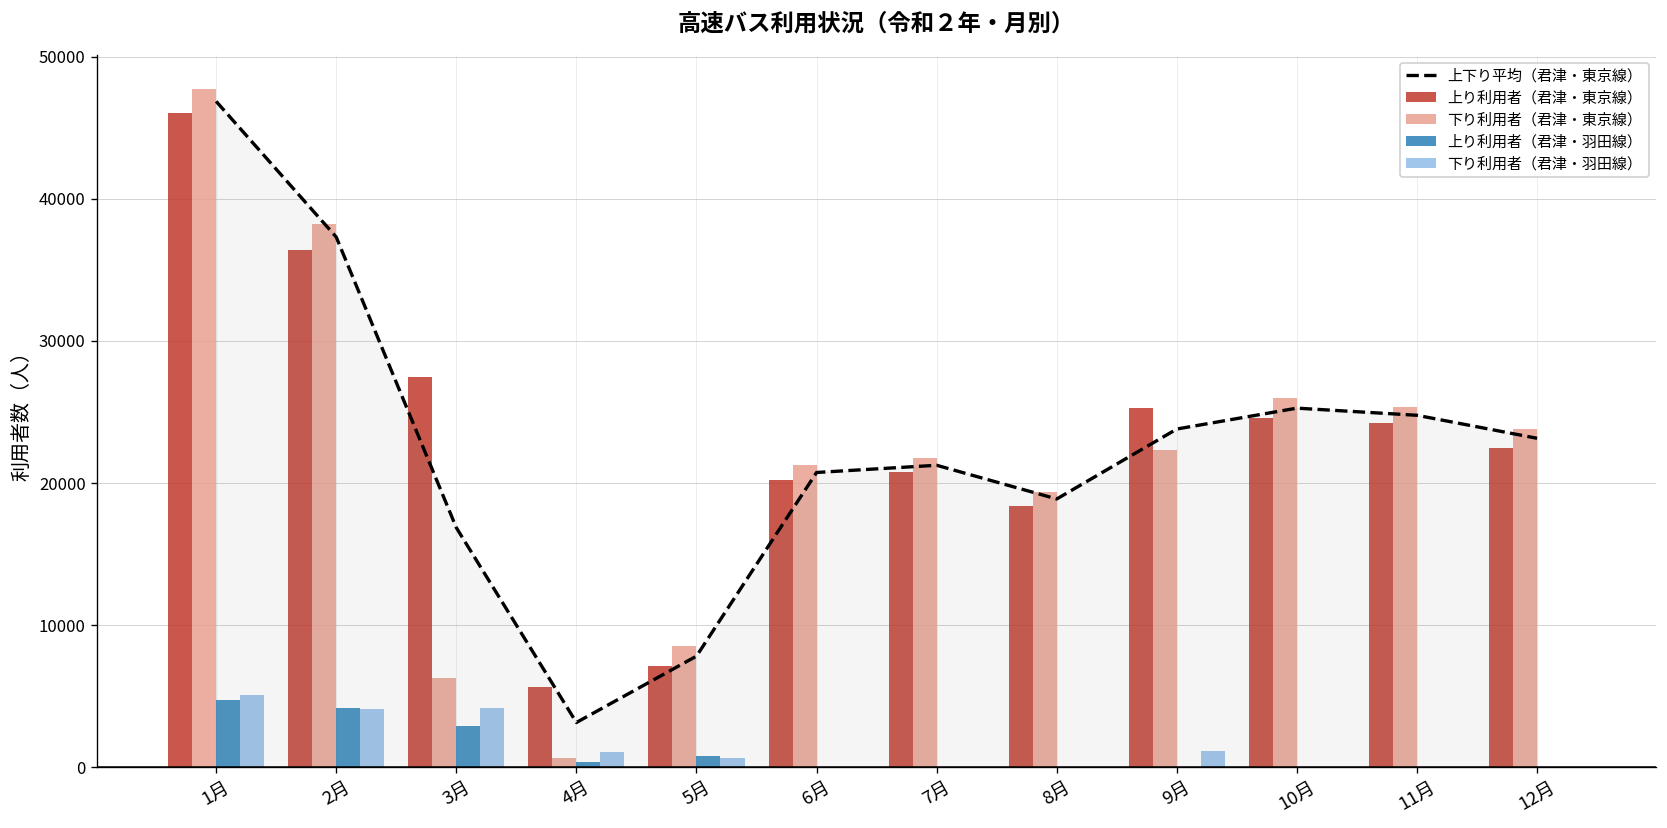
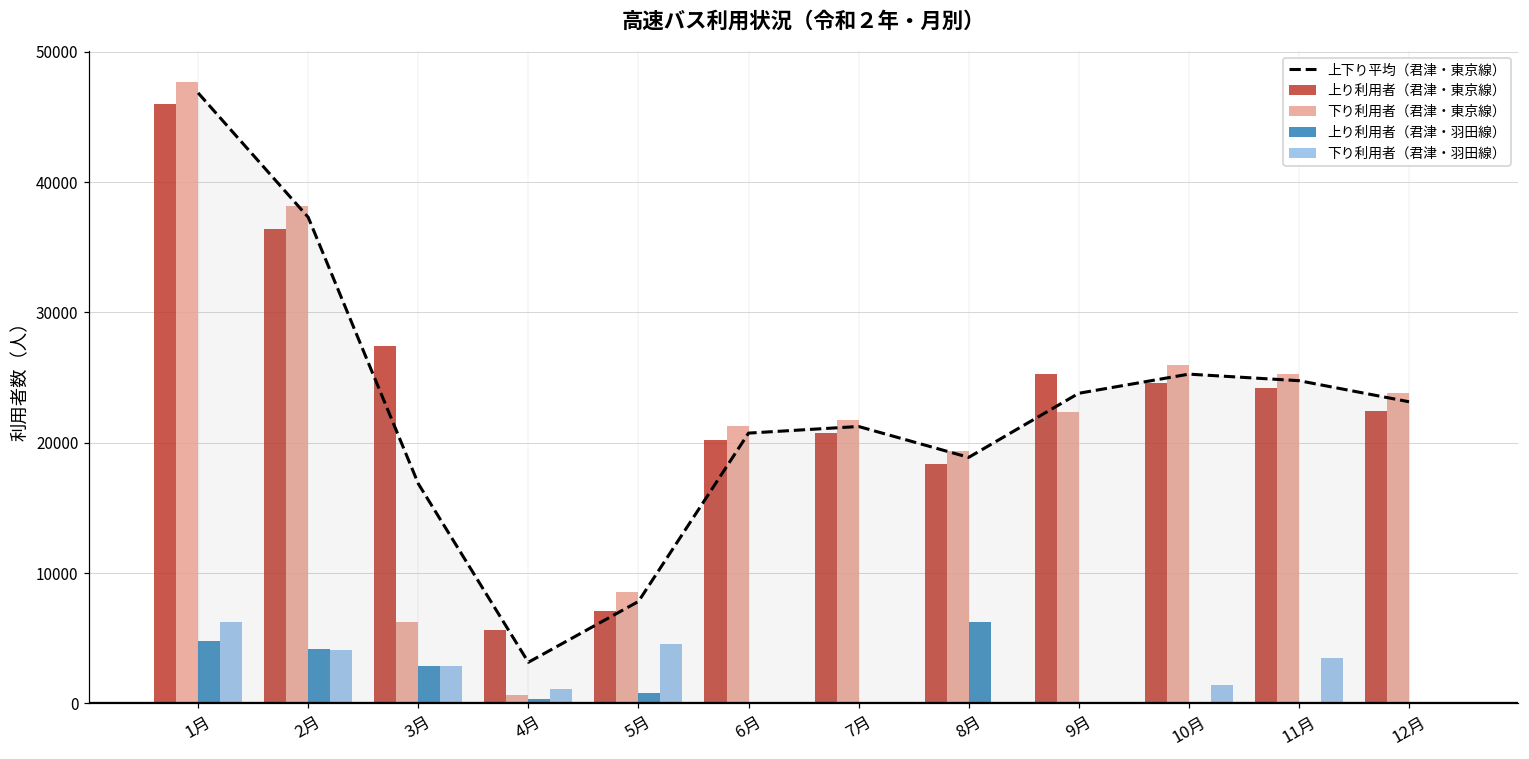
  {
    "上り利用者（君津・東京線）": {
      "1月": 46000,
      "2月": 36400,
      "3月": 27400,
      "4月": 5700,
      "5月": 7100,
      "6月": 20200,
      "7月": 20800,
      "8月": 18400,
      "9月": 25200,
      "10月": 24600,
      "11月": 24200,
      "12月": 22500
    },
    "上下り平均（君津・東京線）": {
      "1月": 46900,
      "2月": 37300,
      "3月": 16900,
      "4月": 3200,
      "5月": 7800,
      "6月": 20700,
      "7月": 21300,
      "8月": 18900,
      "9月": 23800,
      "10月": 25300,
      "11月": 24800,
      "12月": 23100
    },
    "下り利用者（君津・東京線）": {
      "1月": 47700,
      "2月": 38200,
      "3月": 6300,
      "4月": 700,
      "5月": 8500,
      "6月": 21300,
      "7月": 21700,
      "8月": 19400,
      "9月": 22400,
      "10月": 26000,
      "11月": 25300,
      "12月": 23800
    },
    "上り利用者（君津・羽田線）": {
      "1月": 4800,
      "2月": 4200,
      "3月": 2900,
      "4月": 400,
      "5月": 800,
      "6月": 0,
      "7月": 0,
-     "8月": 0,
+     "8月": 6200,
      "9月": 0,
      "10月": 0,
      "11月": 0,
      "12月": 0
    },
    "下り利用者（君津・羽田線）": {
-     "1月": 5100,
+     "1月": 6200,
      "2月": 4100,
-     "3月": 4100,
+     "3月": 2800,
      "4月": 1100,
-     "5月": 700,
+     "5月": 4600,
      "6月": 0,
      "7月": 0,
      "8月": 0,
-     "9月": 1200,
-     "10月": 0,
-     "11月": 0,
+     "9月": 0,
+     "10月": 1400,
+     "11月": 3400,
      "12月": 0
    }
  }
